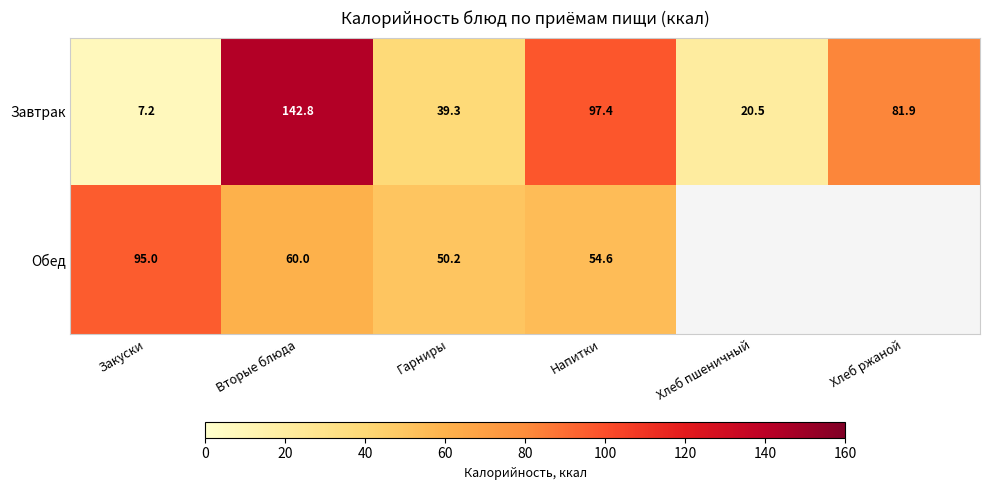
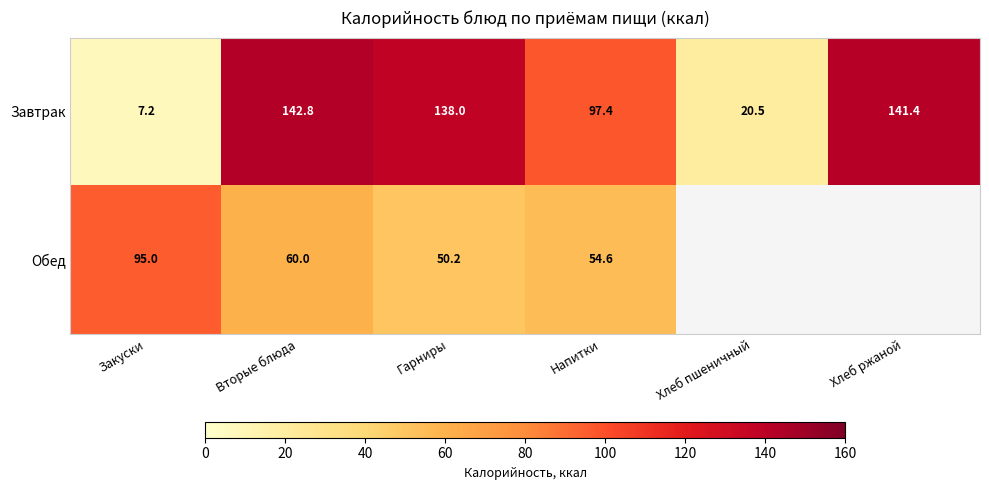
  {
    "Завтрак": {
      "Закуски": 7.2,
      "Вторые блюда": 142.8,
-     "Гарниры": 39.3,
+     "Гарниры": 138.0,
      "Напитки": 97.4,
      "Хлеб пшеничный": 20.5,
-     "Хлеб ржаной": 81.9
+     "Хлеб ржаной": 141.4
    },
    "Обед": {
      "Закуски": 95.0,
      "Вторые блюда": 60.0,
      "Гарниры": 50.2,
      "Напитки": 54.6
    }
  }
